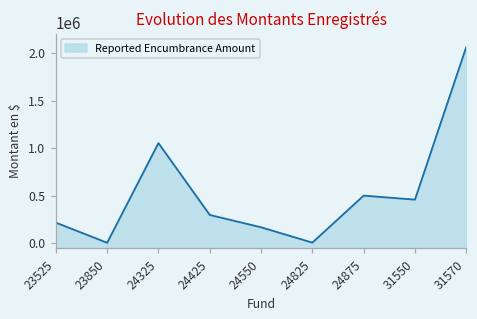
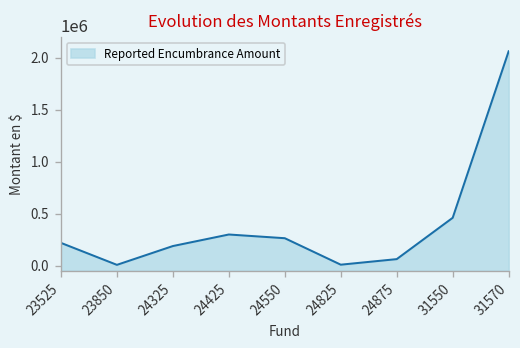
  {
    "23525": 200000,
    "23850": 0,
-   "24325": 1100000,
+   "24325": 200000,
    "24425": 300000,
-   "24550": 200000,
+   "24550": 300000,
    "24825": 0,
-   "24875": 500000,
+   "24875": 100000,
    "31550": 500000,
    "31570": 2100000
  }
